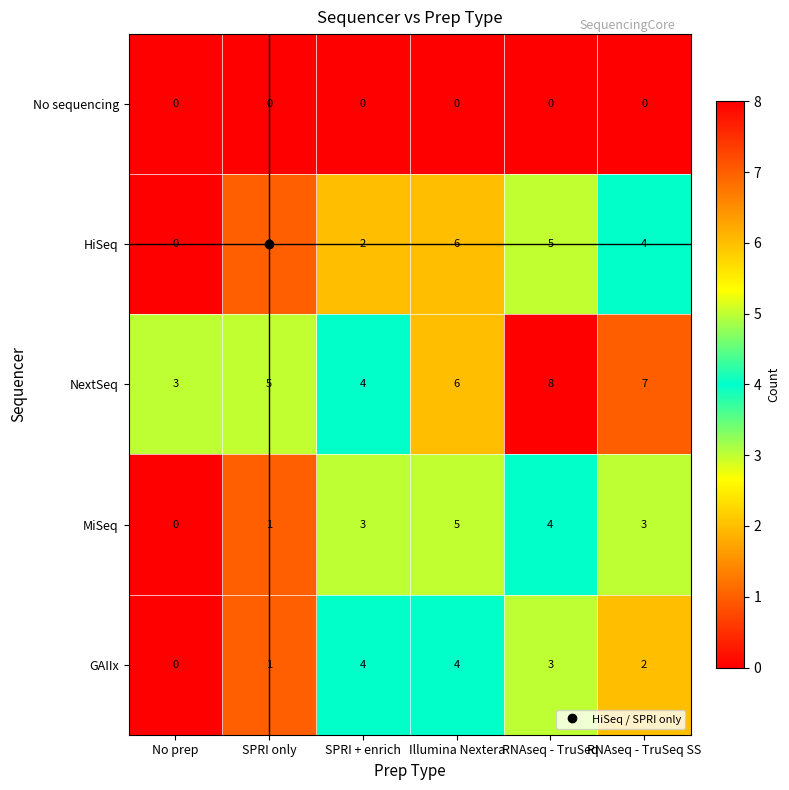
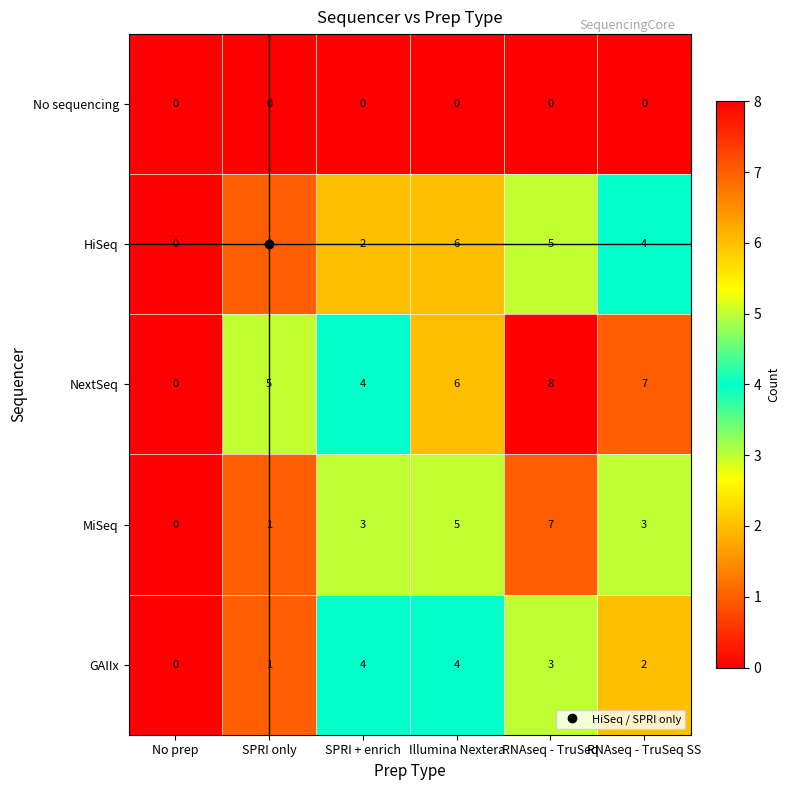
  {
    "No sequencing": {
      "No prep": 0,
      "SPRI only": 0,
      "SPRI + enrich": 0,
      "Illumina Nextera": 0,
      "RNAseq - TruSeq": 0,
      "RNAseq - TruSeq SS": 0
    },
    "HiSeq": {
      "No prep": 0,
      "SPRI + enrich": 2,
      "Illumina Nextera": 6,
      "RNAseq - TruSeq": 5,
      "RNAseq - TruSeq SS": 4
    },
    "NextSeq": {
-     "No prep": 3,
+     "No prep": 0,
      "SPRI only": 5,
      "SPRI + enrich": 4,
      "Illumina Nextera": 6,
      "RNAseq - TruSeq": 8,
      "RNAseq - TruSeq SS": 7
    },
    "MiSeq": {
      "No prep": 0,
      "SPRI only": 1,
      "SPRI + enrich": 3,
      "Illumina Nextera": 5,
-     "RNAseq - TruSeq": 4,
+     "RNAseq - TruSeq": 7,
      "RNAseq - TruSeq SS": 3
    },
    "GAIIx": {
      "No prep": 0,
      "SPRI only": 1,
      "SPRI + enrich": 4,
      "Illumina Nextera": 4,
      "RNAseq - TruSeq": 3,
      "RNAseq - TruSeq SS": 2
    }
  }
